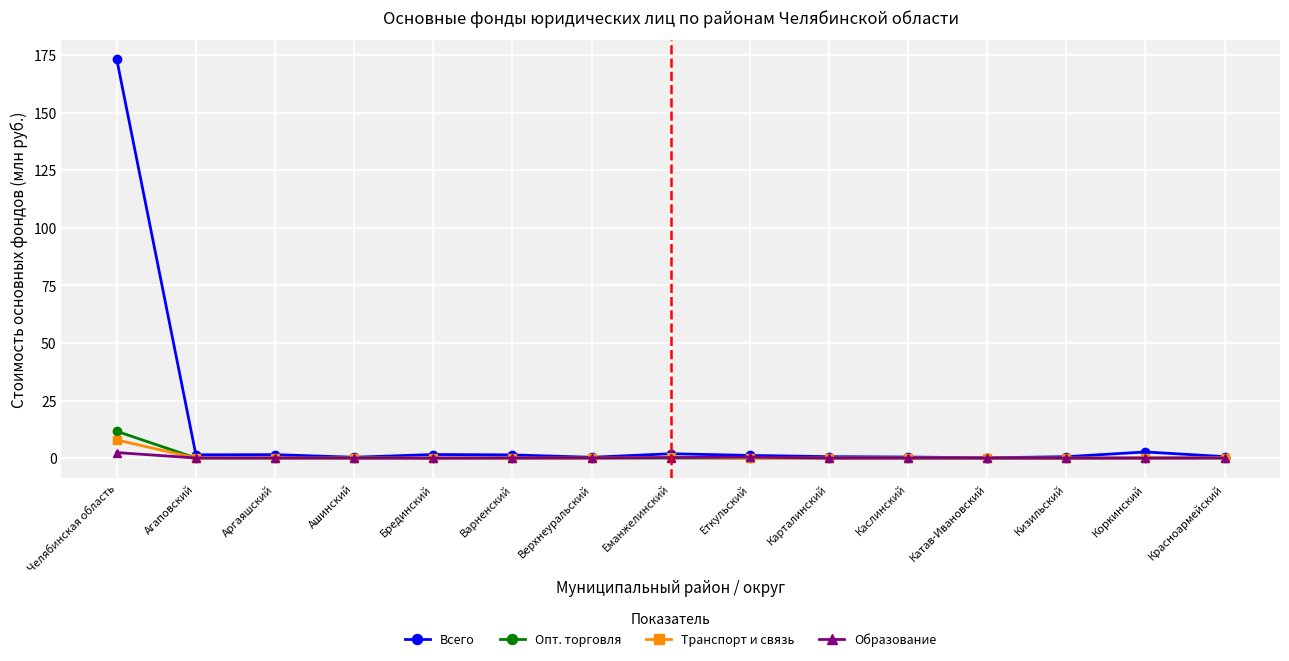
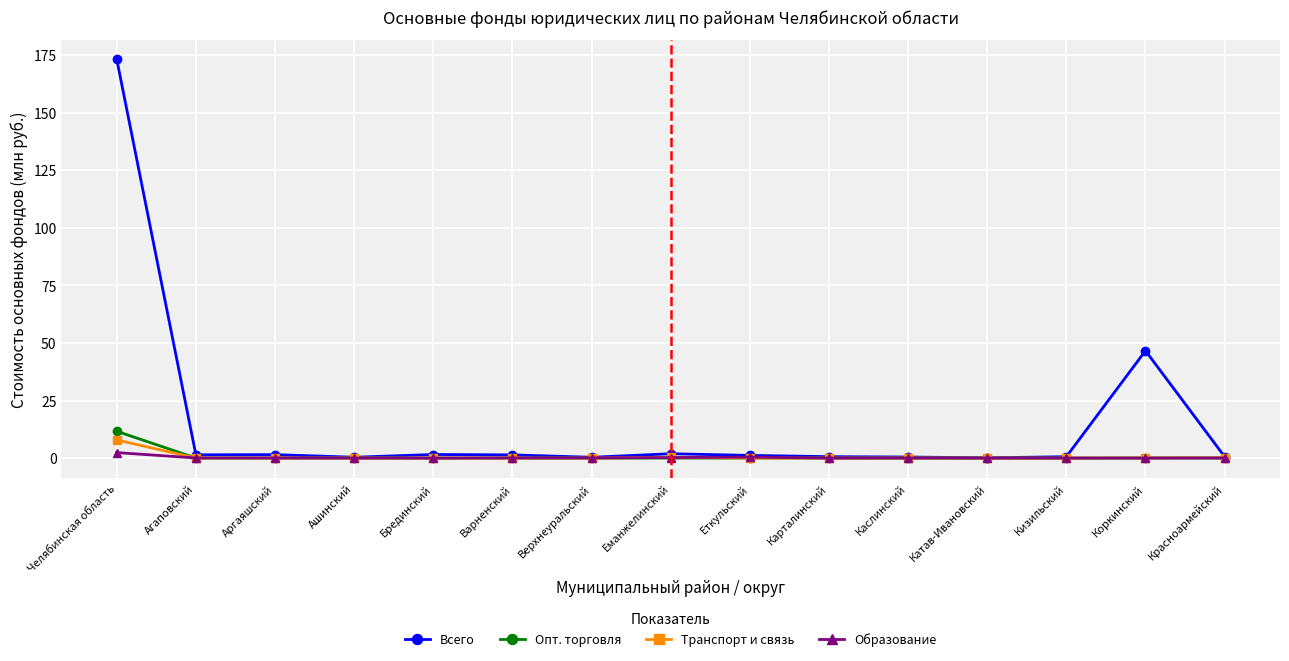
  {
    "Всего": {
      "Челябинская область": 173,
      "Агаповский": 1,
      "Аргаяшский": 2,
      "Брединский": 2,
      "Варненский": 1,
      "Еманжелинский": 2,
-     "Коркинский": 3
+     "Коркинский": 47
    },
    "Опт. торговля": {
      "Челябинская область": 12
    },
    "Транспорт и связь": {
      "Челябинская область": 8
    },
    "Образование": {
      "Челябинская область": 2
    }
  }
